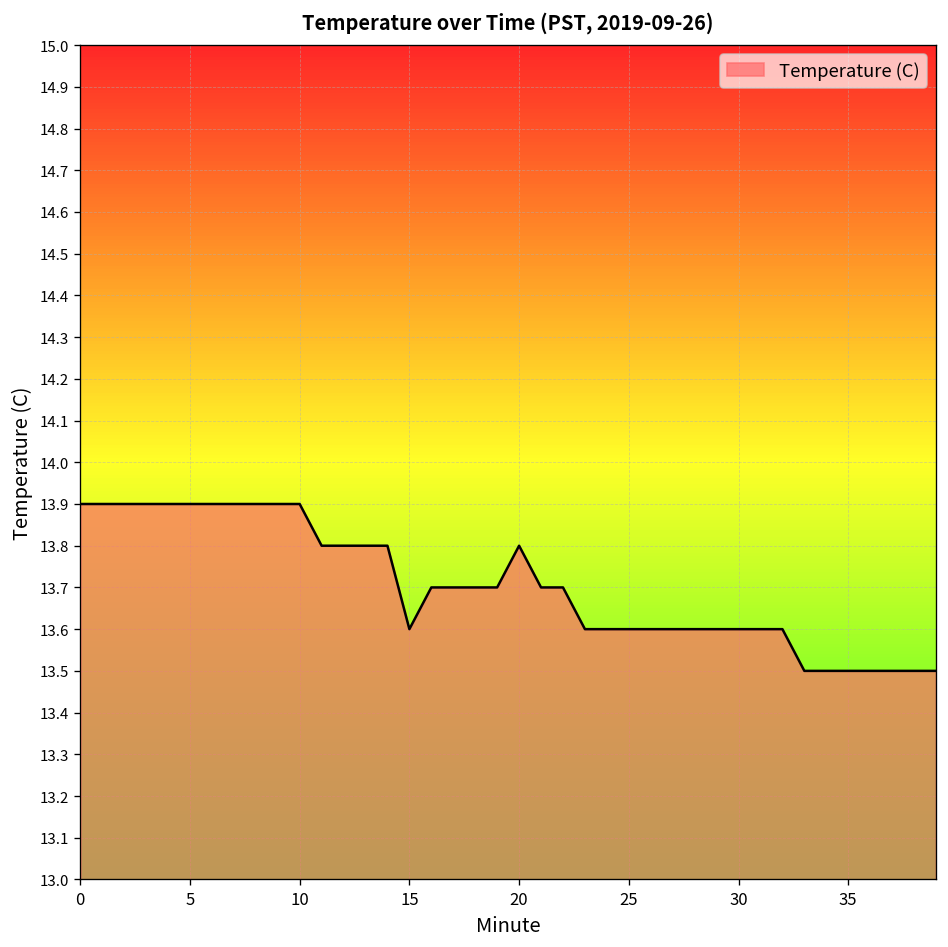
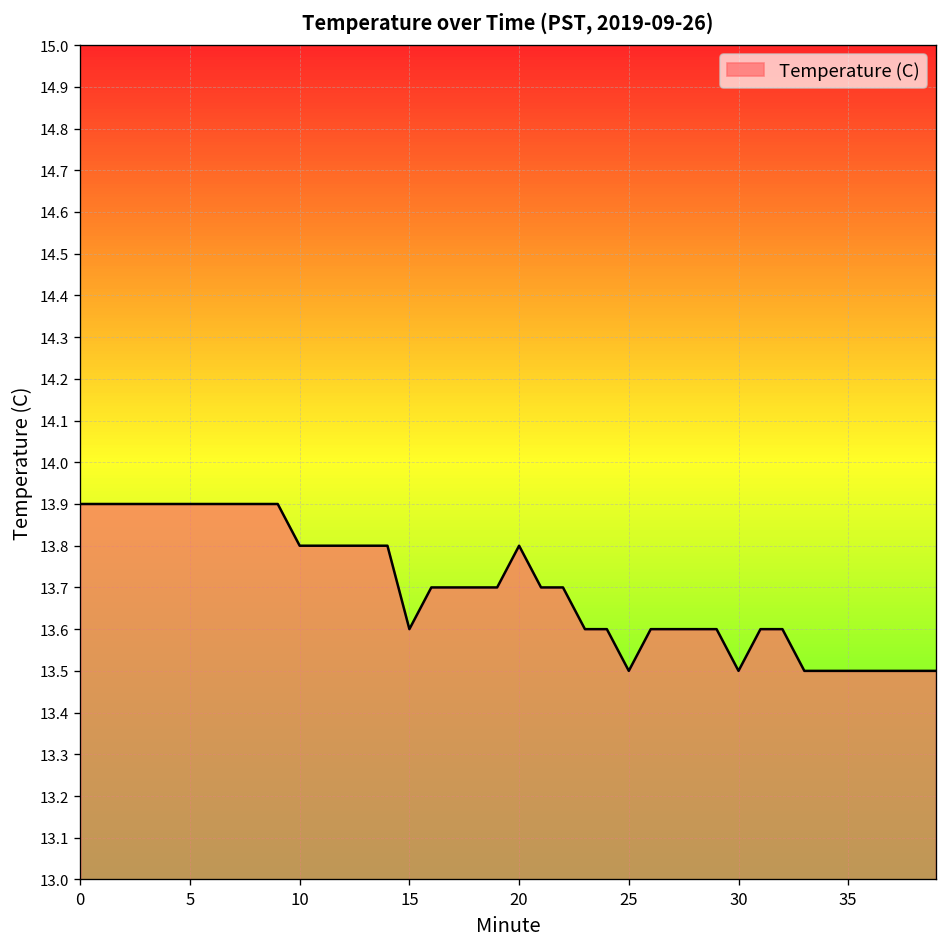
  {
    "0": 13.9,
    "5": 13.9,
-   "10": 13.9,
+   "10": 13.8,
    "15": 13.6,
    "20": 13.8,
-   "25": 13.6,
-   "30": 13.6,
+   "25": 13.5,
+   "30": 13.5,
    "35": 13.5
  }
